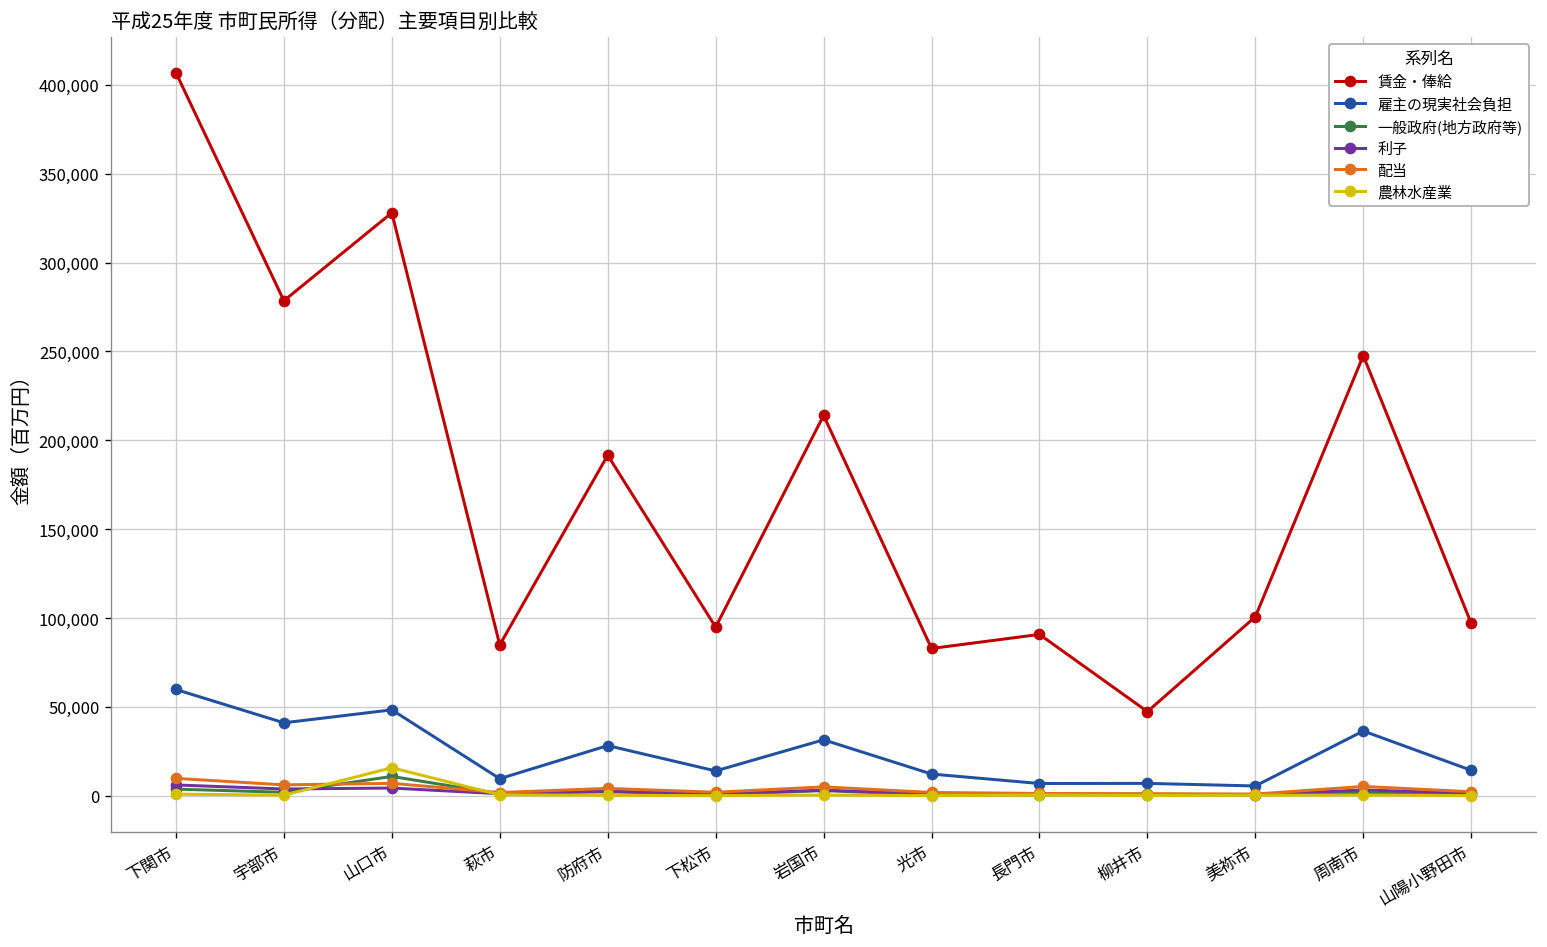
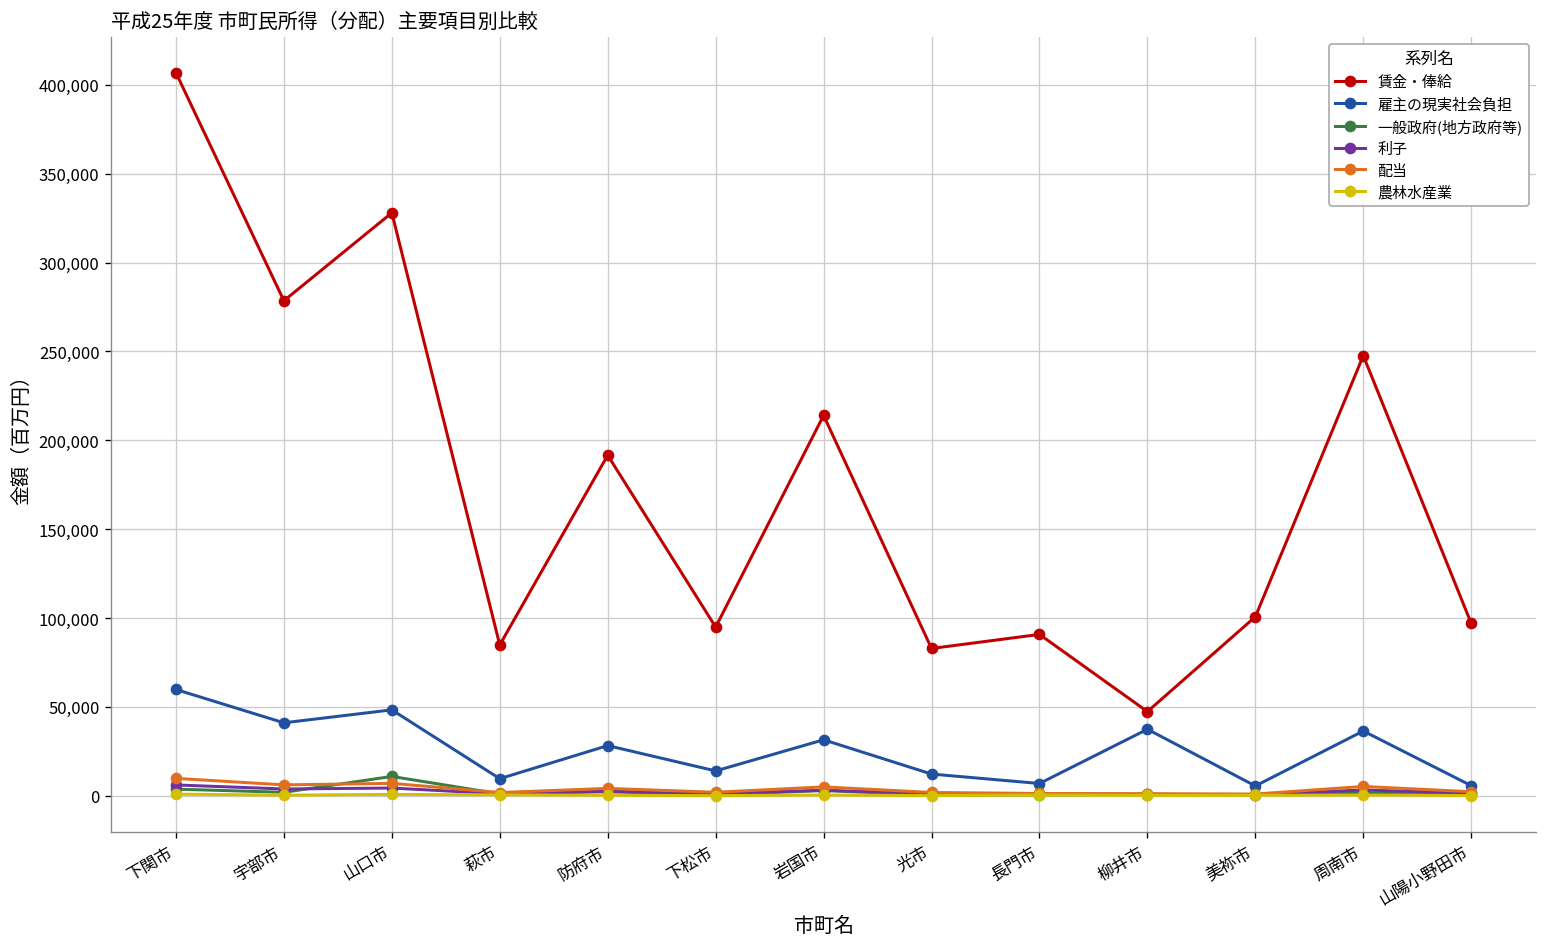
  {
    "賃金・俸給": {
      "下関市": "407,000",
      "宇部市": "278,000",
      "山口市": "328,000",
      "萩市": "85,000",
      "防府市": "192,000",
      "下松市": "95,000",
      "岩国市": "214,000",
      "光市": "83,000",
      "長門市": "91,000",
      "柳井市": "47,000",
      "美祢市": "101,000",
      "周南市": "248,000",
      "山陽小野田市": "97,000"
    },
    "雇主の現実社会負担": {
      "下関市": "60,000",
      "宇部市": "41,000",
      "山口市": "48,000",
      "萩市": "10,000",
      "防府市": "28,000",
      "下松市": "14,000",
      "岩国市": "31,000",
      "光市": "12,000",
      "長門市": "7,000",
-     "柳井市": "7,000",
+     "柳井市": "37,000",
      "美祢市": "6,000",
      "周南市": "36,000",
-     "山陽小野田市": "14,000"
+     "山陽小野田市": "6,000"
    },
    "一般政府(地方政府等)": {
      "下関市": "4,000",
      "山口市": "11,000"
    },
    "利子": {
      "下関市": "6,000",
      "宇部市": "4,000",
      "山口市": "4,000"
    },
    "配当": {
      "下関市": "10,000",
      "宇部市": "6,000",
      "山口市": "7,000",
      "岩国市": "5,000",
      "周南市": "5,000"
    },
    "農林水産業": {
      "下関市": "1,000",
-     "山口市": "16,000",
+     "山口市": "1,000",
      "防府市": "0",
      "岩国市": "0"
    }
  }
